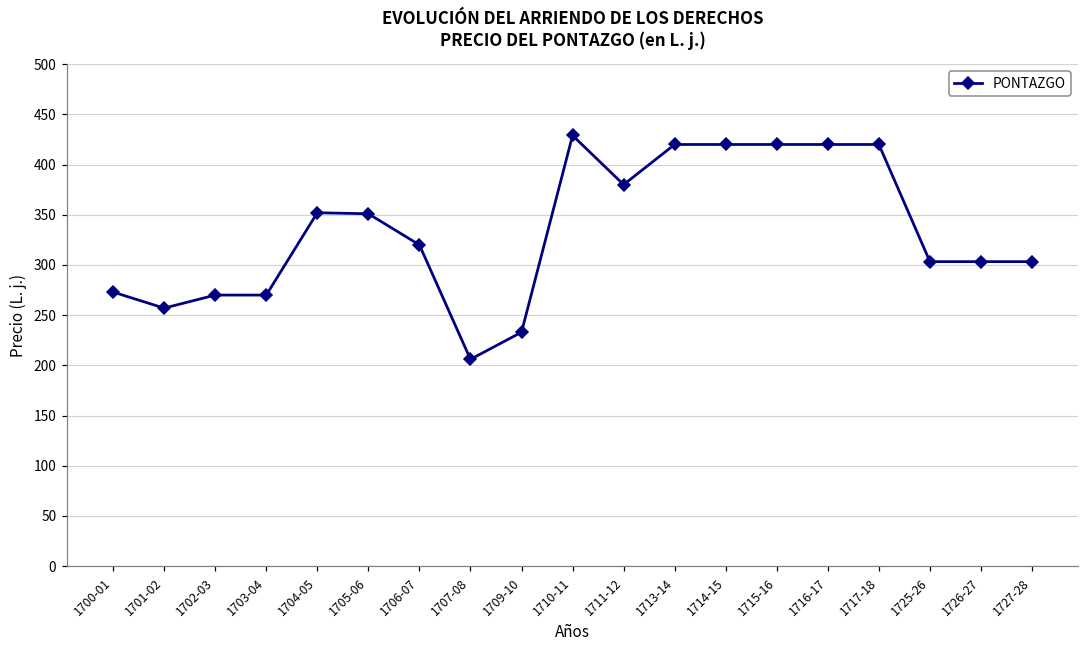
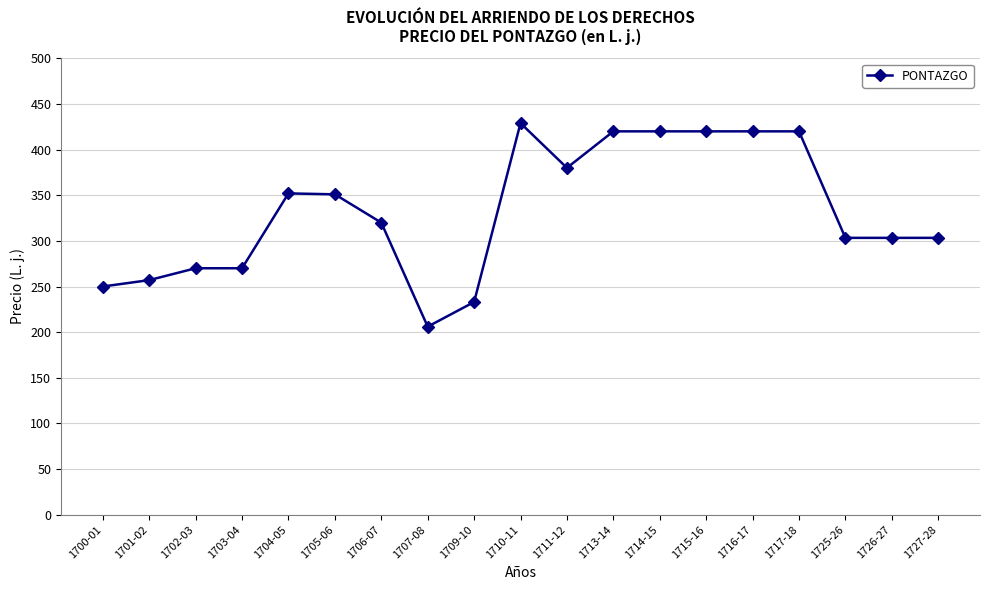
  {
-   "1700-01": 270,
+   "1700-01": 250,
    "1701-02": 260,
    "1702-03": 270,
    "1703-04": 270,
    "1704-05": 350,
    "1705-06": 350,
    "1706-07": 320,
    "1707-08": 210,
    "1709-10": 230,
    "1710-11": 430,
    "1711-12": 380,
    "1713-14": 420,
    "1714-15": 420,
    "1715-16": 420,
    "1716-17": 420,
    "1717-18": 420,
    "1725-26": 300,
    "1726-27": 300,
    "1727-28": 300
  }
